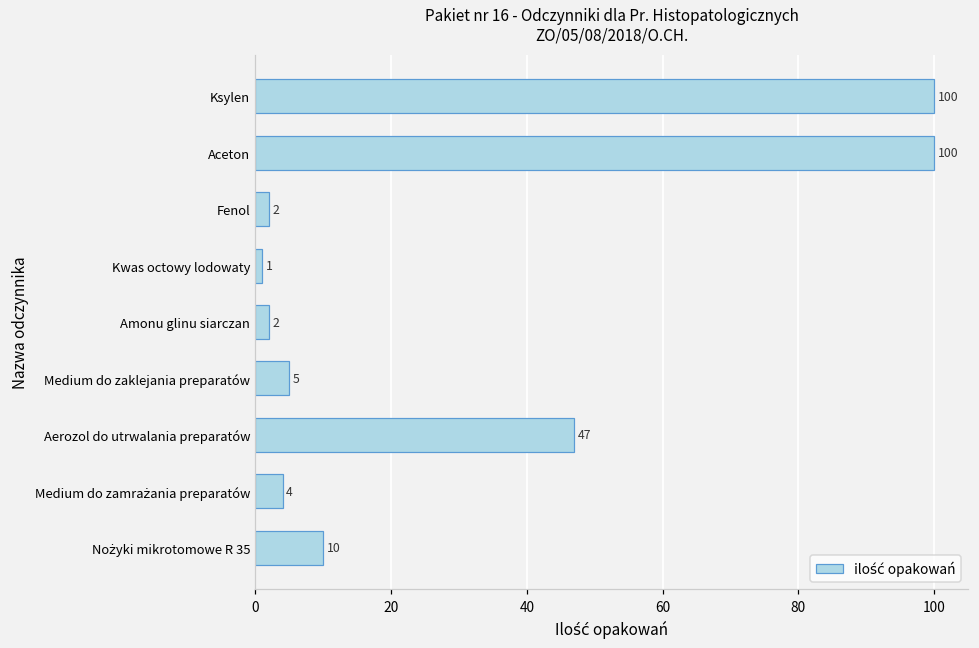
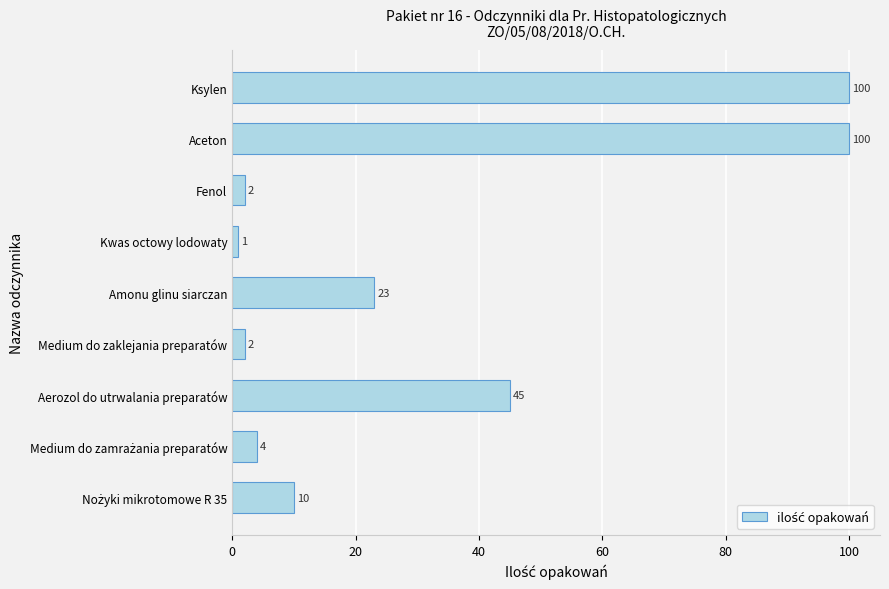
  {
    "Ksylen": 100,
    "Aceton": 100,
    "Fenol": 2,
    "Kwas octowy lodowaty": 1,
-   "Amonu glinu siarczan": 2,
-   "Medium do zaklejania preparatów": 5,
-   "Aerozol do utrwalania preparatów": 47,
+   "Amonu glinu siarczan": 23,
+   "Medium do zaklejania preparatów": 2,
+   "Aerozol do utrwalania preparatów": 45,
    "Medium do zamrażania preparatów": 4,
    "Nożyki mikrotomowe R 35": 10
  }
